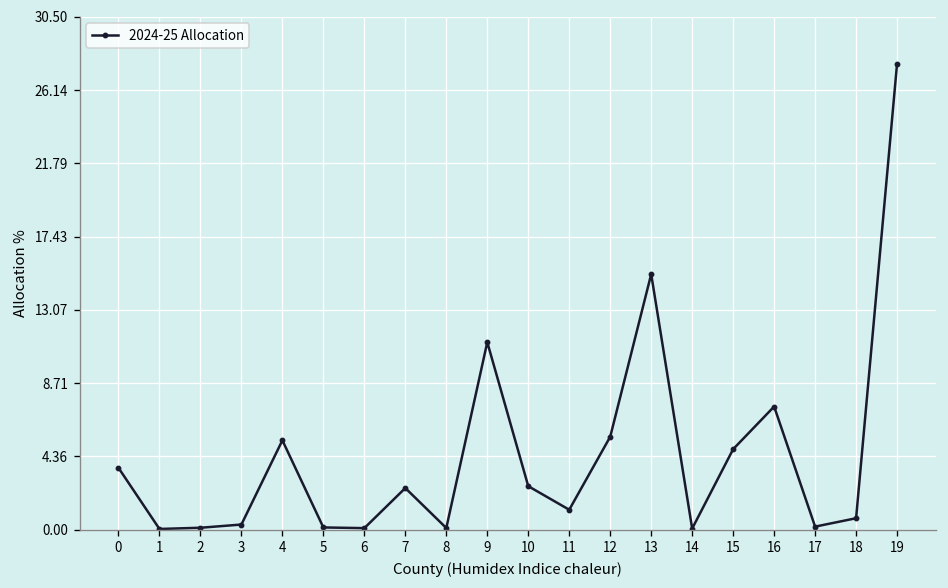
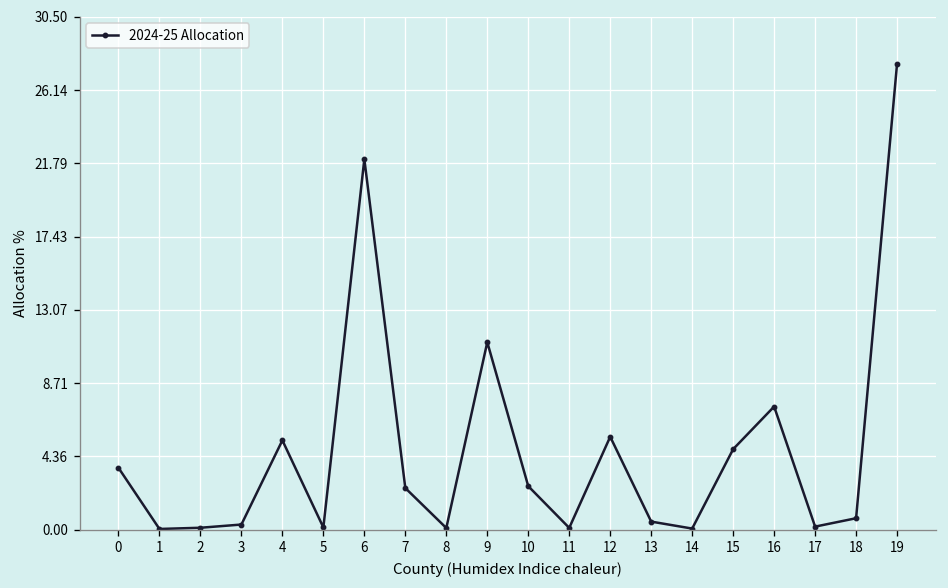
  {
    "0": 3.7,
    "1": 0.0,
    "2": 0.1,
    "3": 0.3,
    "4": 5.3,
    "5": 0.1,
-   "6": 0.1,
+   "6": 22.0,
    "7": 2.5,
    "8": 0.1,
    "9": 11.2,
    "10": 2.6,
-   "11": 1.2,
+   "11": 0.1,
    "12": 5.5,
-   "13": 15.2,
+   "13": 0.5,
    "14": 0.1,
    "15": 4.8,
    "16": 7.3,
    "17": 0.2,
    "18": 0.7,
    "19": 27.7
  }
